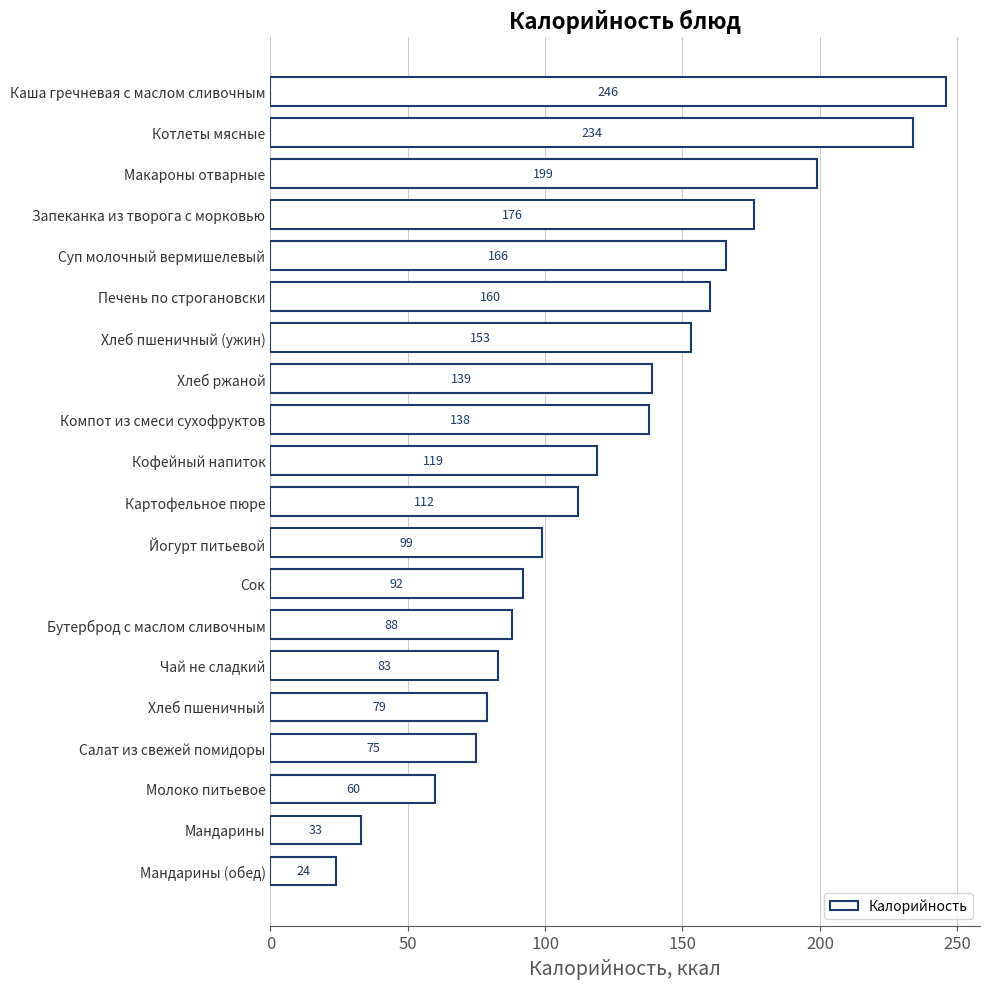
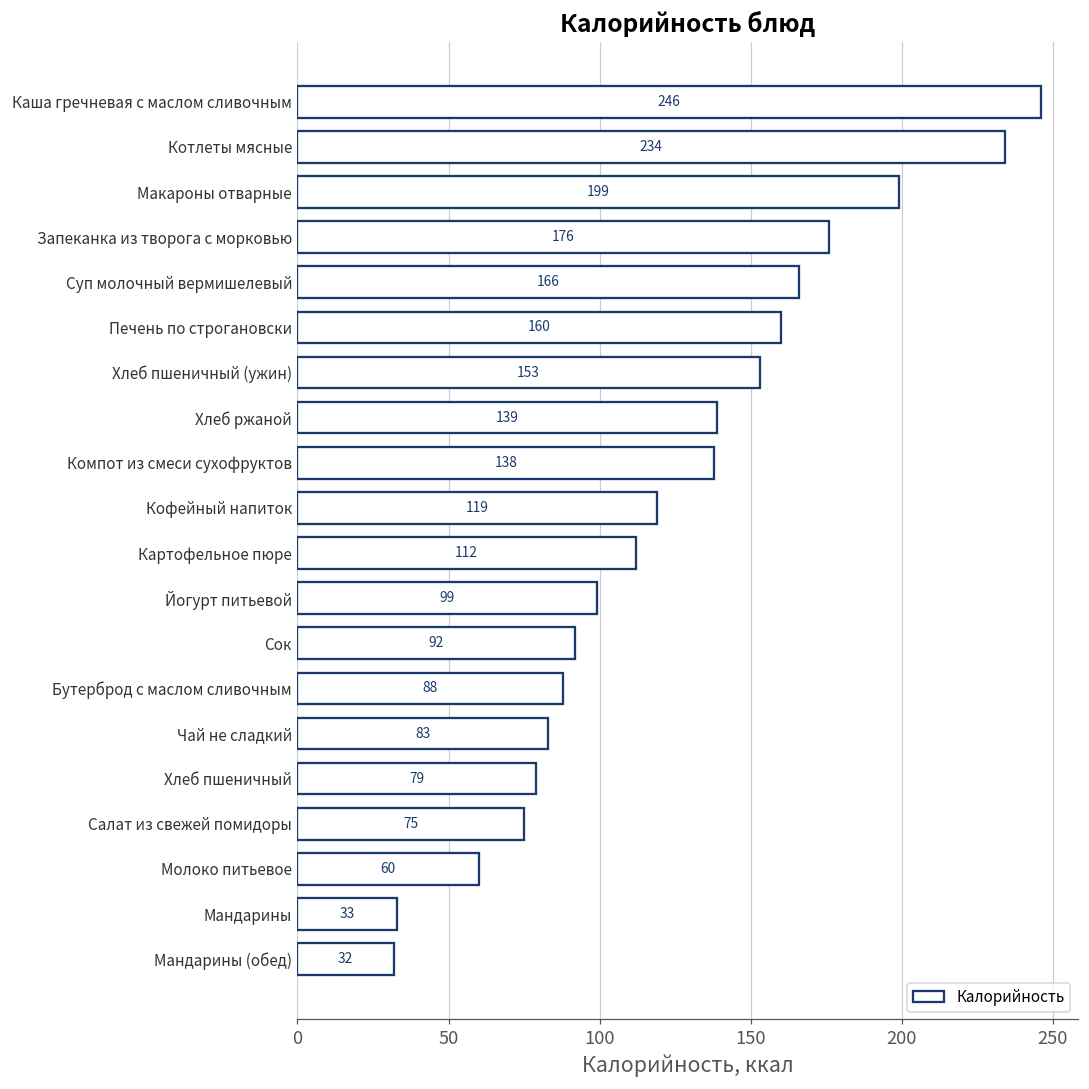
  {
    "Каша гречневая с маслом сливочным": 246,
    "Котлеты мясные": 234,
    "Макароны отварные": 199,
    "Запеканка из творога с морковью": 176,
    "Суп молочный вермишелевый": 166,
    "Печень по строгановски": 160,
    "Хлеб пшеничный (ужин)": 153,
    "Хлеб ржаной": 139,
    "Компот из смеси сухофруктов": 138,
    "Кофейный напиток": 119,
    "Картофельное пюре": 112,
    "Йогурт питьевой": 99,
    "Сок": 92,
    "Бутерброд с маслом сливочным": 88,
    "Чай не сладкий": 83,
    "Хлеб пшеничный": 79,
    "Салат из свежей помидоры": 75,
    "Молоко питьевое": 60,
    "Мандарины": 33,
-   "Мандарины (обед)": 24
+   "Мандарины (обед)": 32
  }
